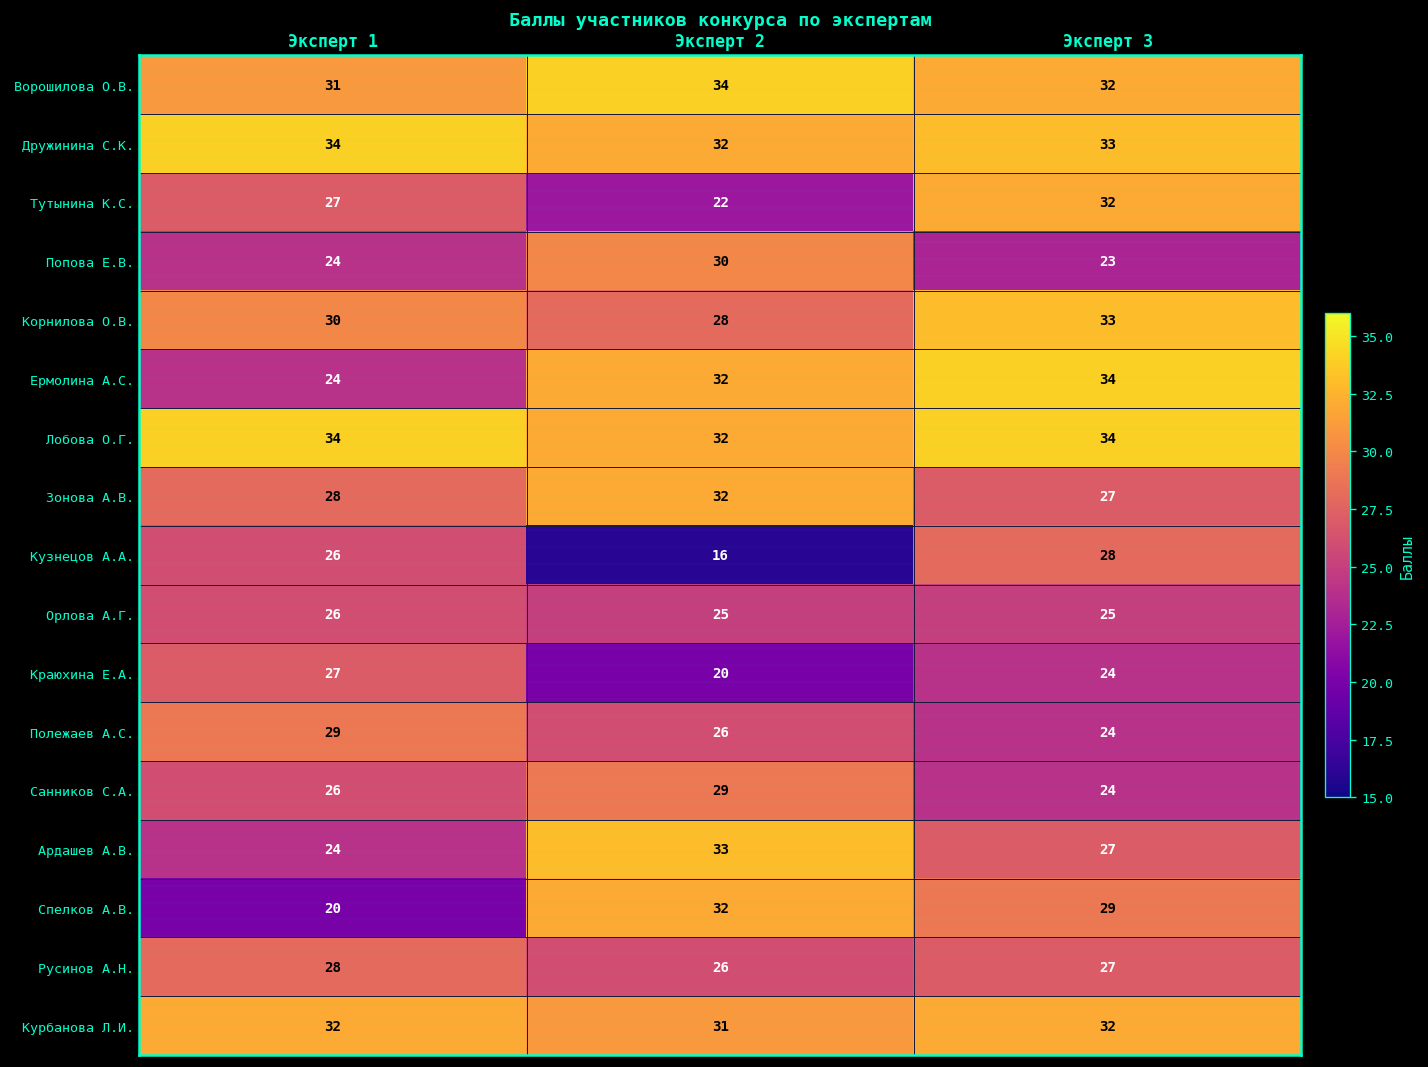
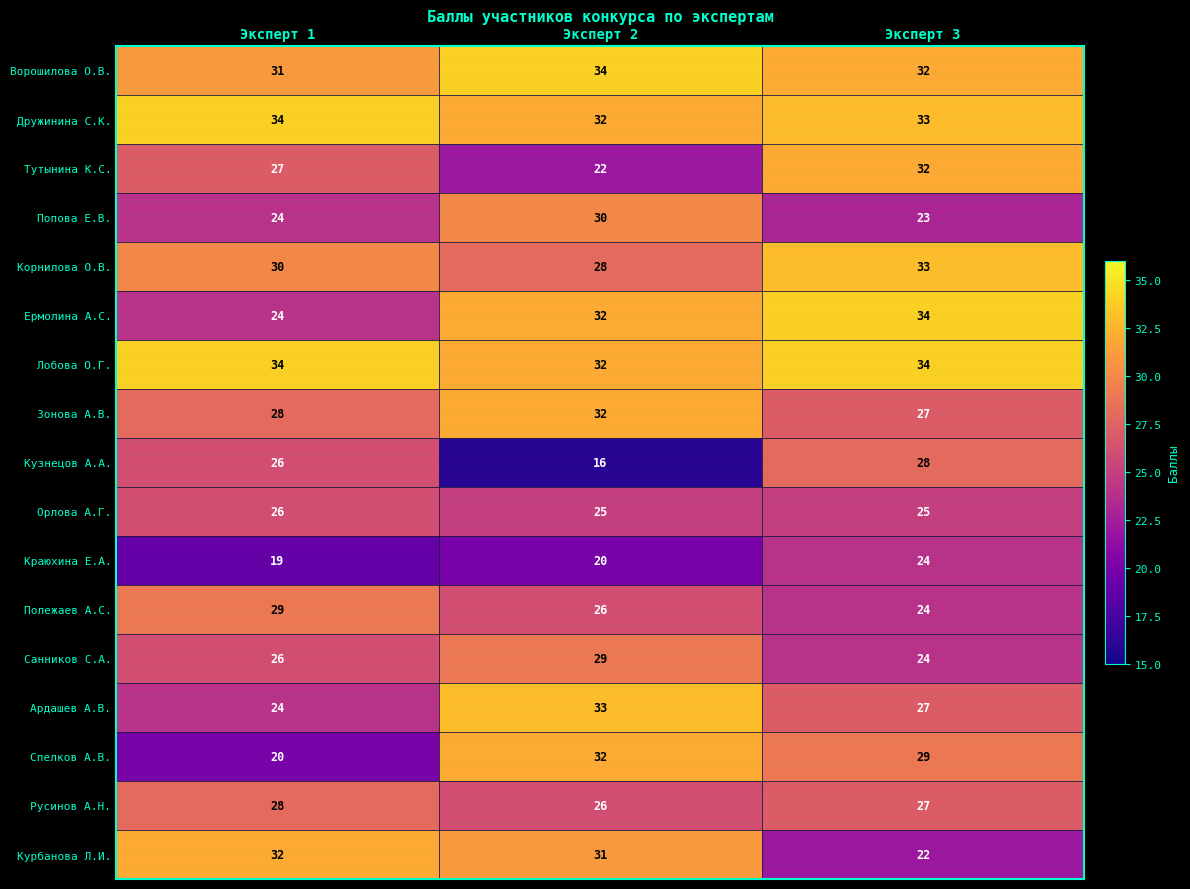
  {
    "Ворошилова О.В.": {
      "Эксперт 1": 31,
      "Эксперт 2": 34,
      "Эксперт 3": 32
    },
    "Дружинина С.К.": {
      "Эксперт 1": 34,
      "Эксперт 2": 32,
      "Эксперт 3": 33
    },
    "Тутынина К.С.": {
      "Эксперт 1": 27,
      "Эксперт 2": 22,
      "Эксперт 3": 32
    },
    "Попова Е.В.": {
      "Эксперт 1": 24,
      "Эксперт 2": 30,
      "Эксперт 3": 23
    },
    "Корнилова О.В.": {
      "Эксперт 1": 30,
      "Эксперт 2": 28,
      "Эксперт 3": 33
    },
    "Ермолина А.С.": {
      "Эксперт 1": 24,
      "Эксперт 2": 32,
      "Эксперт 3": 34
    },
    "Лобова О.Г.": {
      "Эксперт 1": 34,
      "Эксперт 2": 32,
      "Эксперт 3": 34
    },
    "Зонова А.В.": {
      "Эксперт 1": 28,
      "Эксперт 2": 32,
      "Эксперт 3": 27
    },
    "Кузнецов А.А.": {
      "Эксперт 1": 26,
      "Эксперт 2": 16,
      "Эксперт 3": 28
    },
    "Орлова А.Г.": {
      "Эксперт 1": 26,
      "Эксперт 2": 25,
      "Эксперт 3": 25
    },
    "Краюхина Е.А.": {
-     "Эксперт 1": 27,
+     "Эксперт 1": 19,
      "Эксперт 2": 20,
      "Эксперт 3": 24
    },
    "Полежаев А.С.": {
      "Эксперт 1": 29,
      "Эксперт 2": 26,
      "Эксперт 3": 24
    },
    "Санников С.А.": {
      "Эксперт 1": 26,
      "Эксперт 2": 29,
      "Эксперт 3": 24
    },
    "Ардашев А.В.": {
      "Эксперт 1": 24,
      "Эксперт 2": 33,
      "Эксперт 3": 27
    },
    "Спелков А.В.": {
      "Эксперт 1": 20,
      "Эксперт 2": 32,
      "Эксперт 3": 29
    },
    "Русинов А.Н.": {
      "Эксперт 1": 28,
      "Эксперт 2": 26,
      "Эксперт 3": 27
    },
    "Курбанова Л.И.": {
      "Эксперт 1": 32,
      "Эксперт 2": 31,
-     "Эксперт 3": 32
+     "Эксперт 3": 22
    }
  }
